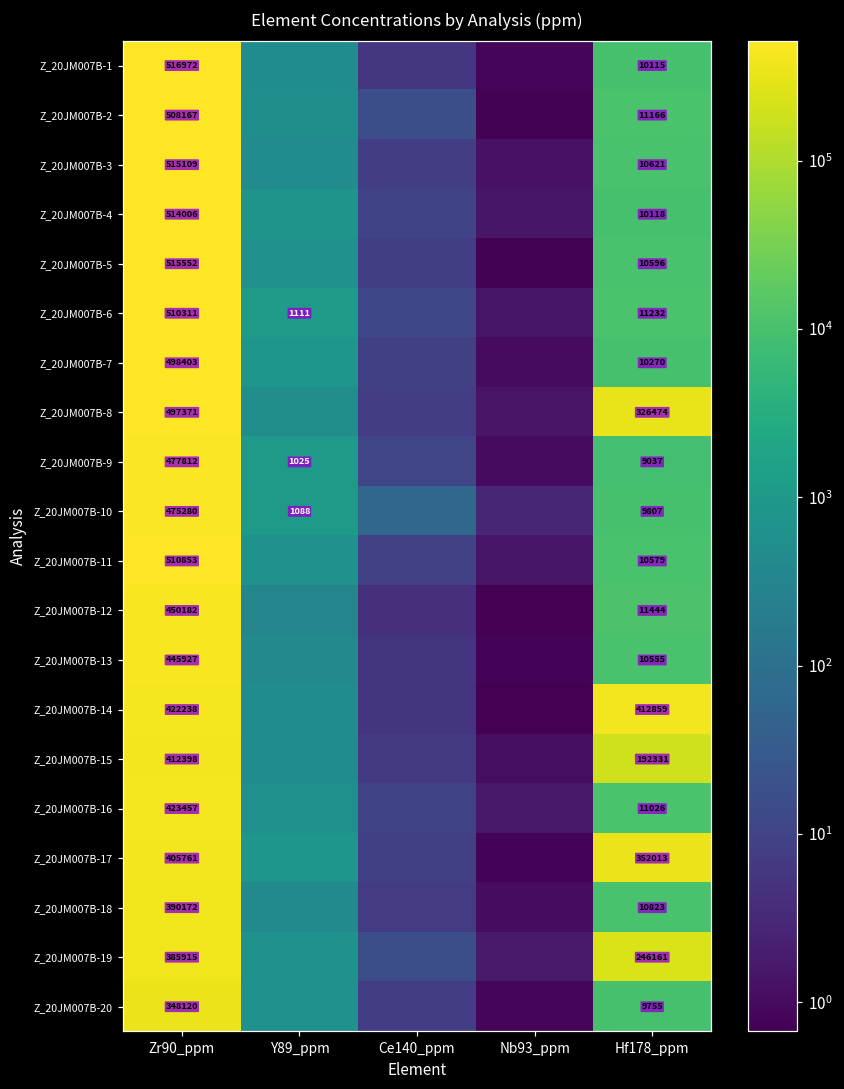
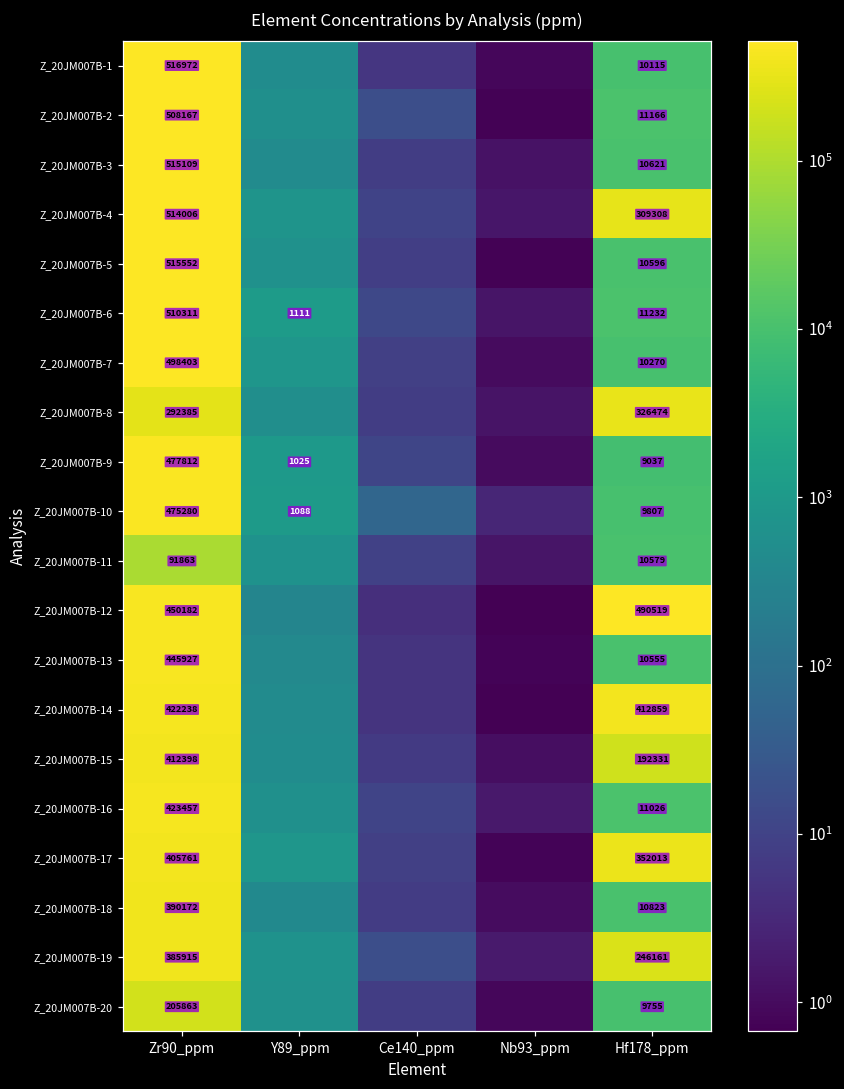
  {
    "Z_20JM007B-4": {
-     "Hf178_ppm": 10118
+     "Hf178_ppm": 309308
    },
    "Z_20JM007B-8": {
-     "Zr90_ppm": 497371
+     "Zr90_ppm": 292385
    },
    "Z_20JM007B-11": {
-     "Zr90_ppm": 510853
+     "Zr90_ppm": 91863
    },
    "Z_20JM007B-12": {
-     "Hf178_ppm": 11444
+     "Hf178_ppm": 490519
    },
    "Z_20JM007B-20": {
-     "Zr90_ppm": 348120
+     "Zr90_ppm": 205863
    }
  }
